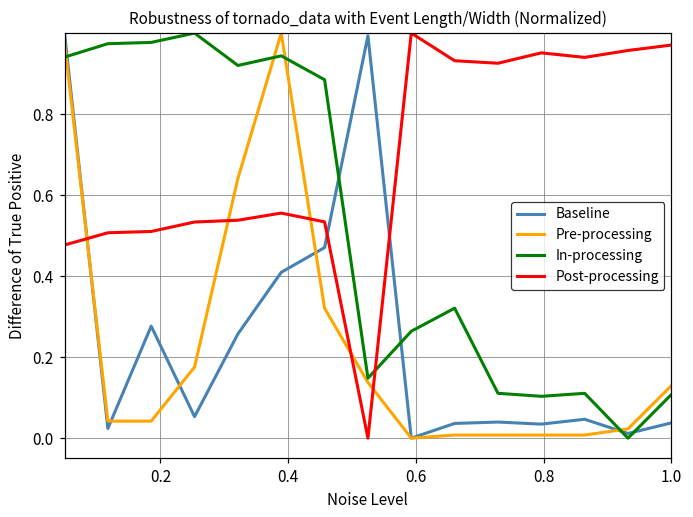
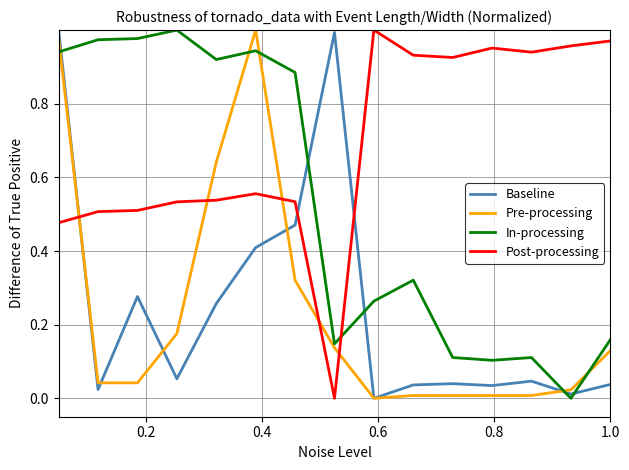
  {
    "Baseline": {
      "1.0": 0.04
    },
    "Pre-processing": {
      "1.0": 0.13
    },
    "In-processing": {
-     "1.0": 0.11
+     "1.0": 0.16
    },
    "Post-processing": {
      "1.0": 0.97
    }
  }
